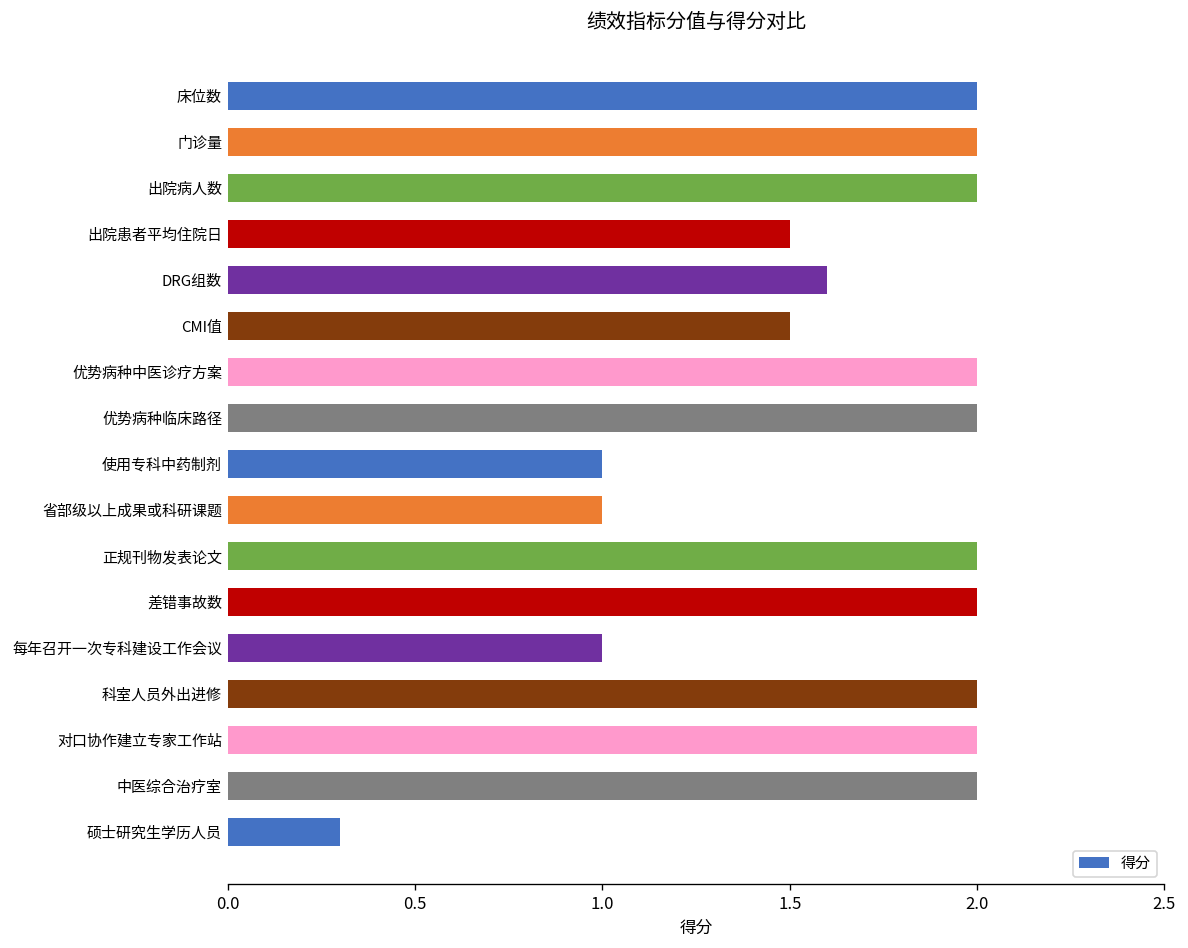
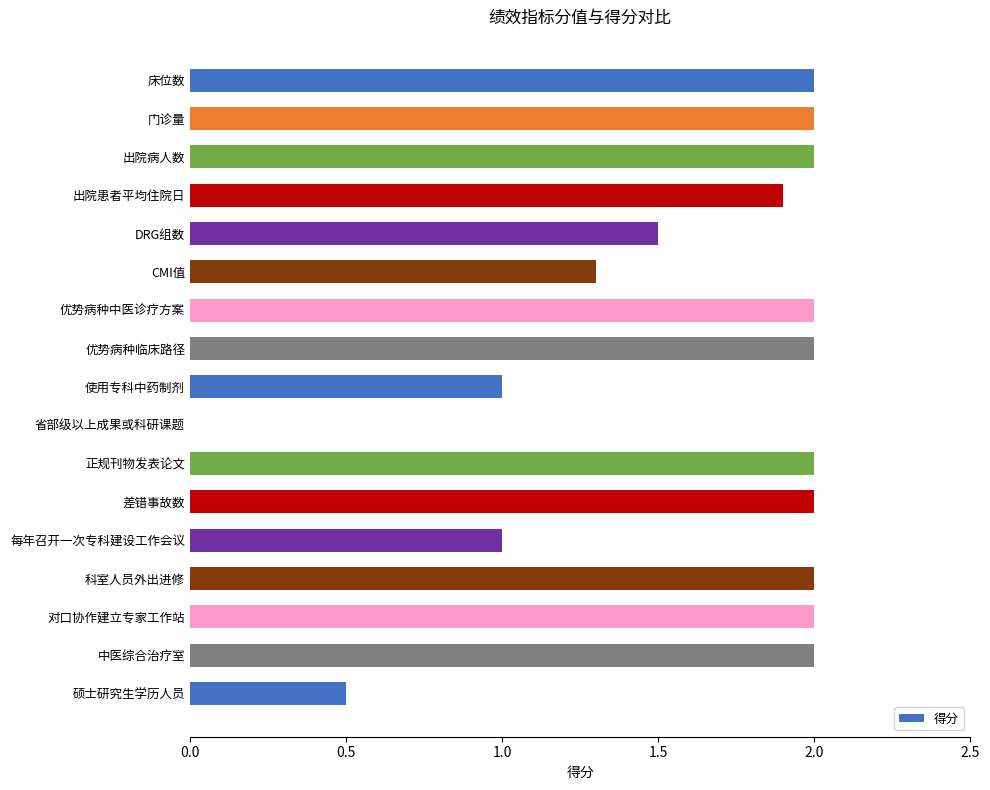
  {
    "床位数": 2.0,
    "门诊量": 2.0,
    "出院病人数": 2.0,
-   "出院患者平均住院日": 1.5,
-   "DRG组数": 1.6,
-   "CMI值": 1.5,
+   "出院患者平均住院日": 1.9,
+   "DRG组数": 1.5,
+   "CMI值": 1.3,
    "优势病种中医诊疗方案": 2.0,
    "优势病种临床路径": 2.0,
    "使用专科中药制剂": 1.0,
-   "省部级以上成果或科研课题": 1,
+   "省部级以上成果或科研课题": 0,
    "正规刊物发表论文": 2.0,
    "差错事故数": 2.0,
    "每年召开一次专科建设工作会议": 1.0,
    "科室人员外出进修": 2.0,
    "对口协作建立专家工作站": 2.0,
    "中医综合治疗室": 2.0,
-   "硕士研究生学历人员": 0.3
+   "硕士研究生学历人员": 0.5
  }
